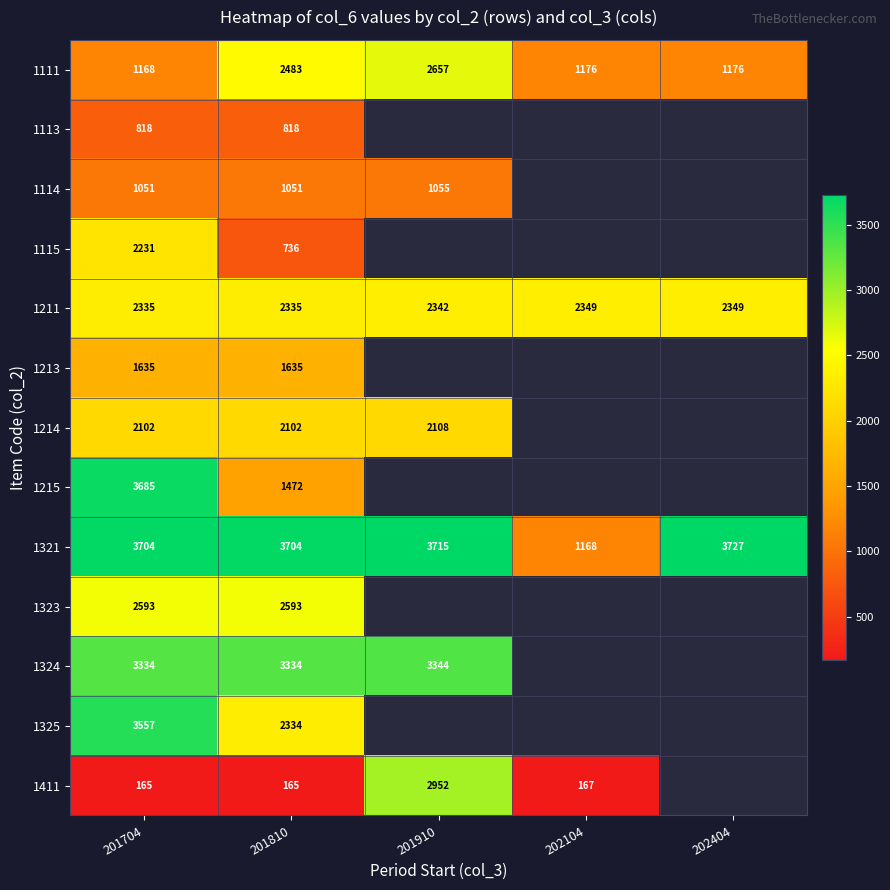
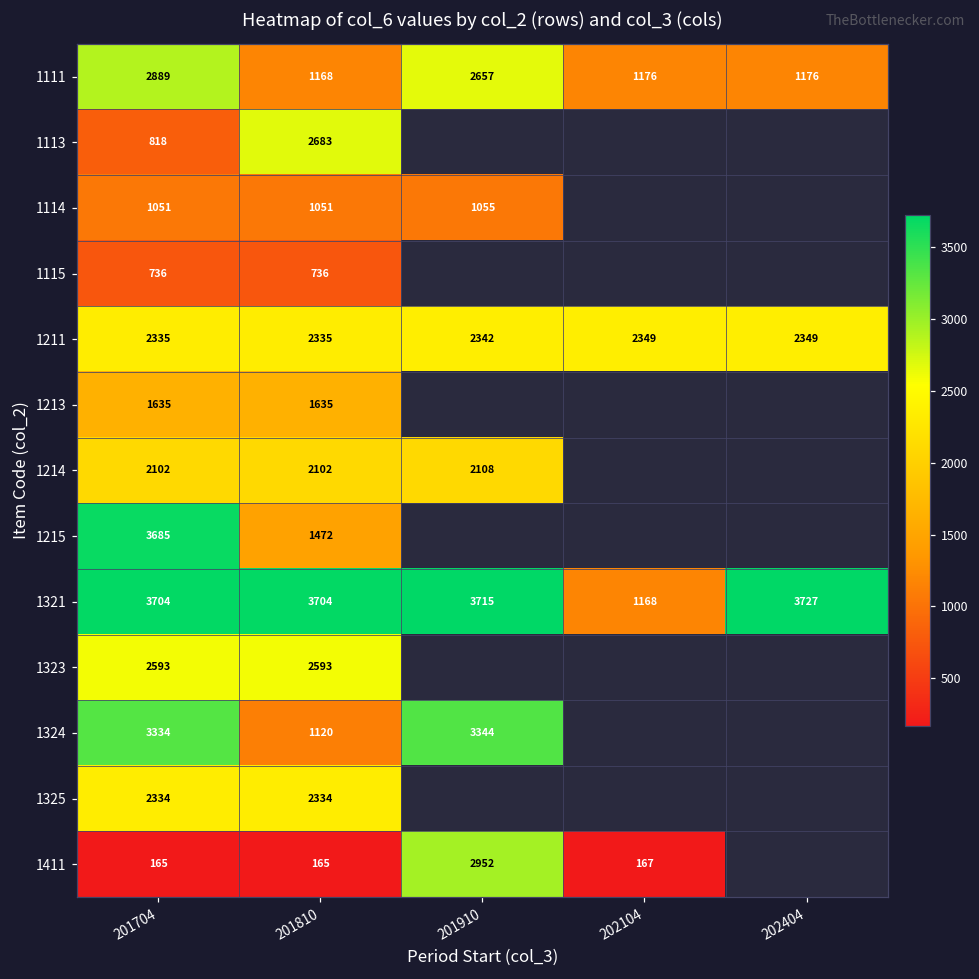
  {
    "1111": {
-     "201704": 1168,
-     "201810": 2483,
+     "201704": 2889,
+     "201810": 1168,
      "201910": 2657,
      "202104": 1176,
      "202404": 1176
    },
    "1113": {
      "201704": 818,
-     "201810": 818
+     "201810": 2683
    },
    "1114": {
      "201704": 1051,
      "201810": 1051,
      "201910": 1055
    },
    "1115": {
-     "201704": 2231,
+     "201704": 736,
      "201810": 736
    },
    "1211": {
      "201704": 2335,
      "201810": 2335,
      "201910": 2342,
      "202104": 2349,
      "202404": 2349
    },
    "1213": {
      "201704": 1635,
      "201810": 1635
    },
    "1214": {
      "201704": 2102,
      "201810": 2102,
      "201910": 2108
    },
    "1215": {
      "201704": 3685,
      "201810": 1472
    },
    "1321": {
      "201704": 3704,
      "201810": 3704,
      "201910": 3715,
      "202104": 1168,
      "202404": 3727
    },
    "1323": {
      "201704": 2593,
      "201810": 2593
    },
    "1324": {
      "201704": 3334,
-     "201810": 3334,
+     "201810": 1120,
      "201910": 3344
    },
    "1325": {
-     "201704": 3557,
+     "201704": 2334,
      "201810": 2334
    },
    "1411": {
      "201704": 165,
      "201810": 165,
      "201910": 2952,
      "202104": 167
    }
  }
